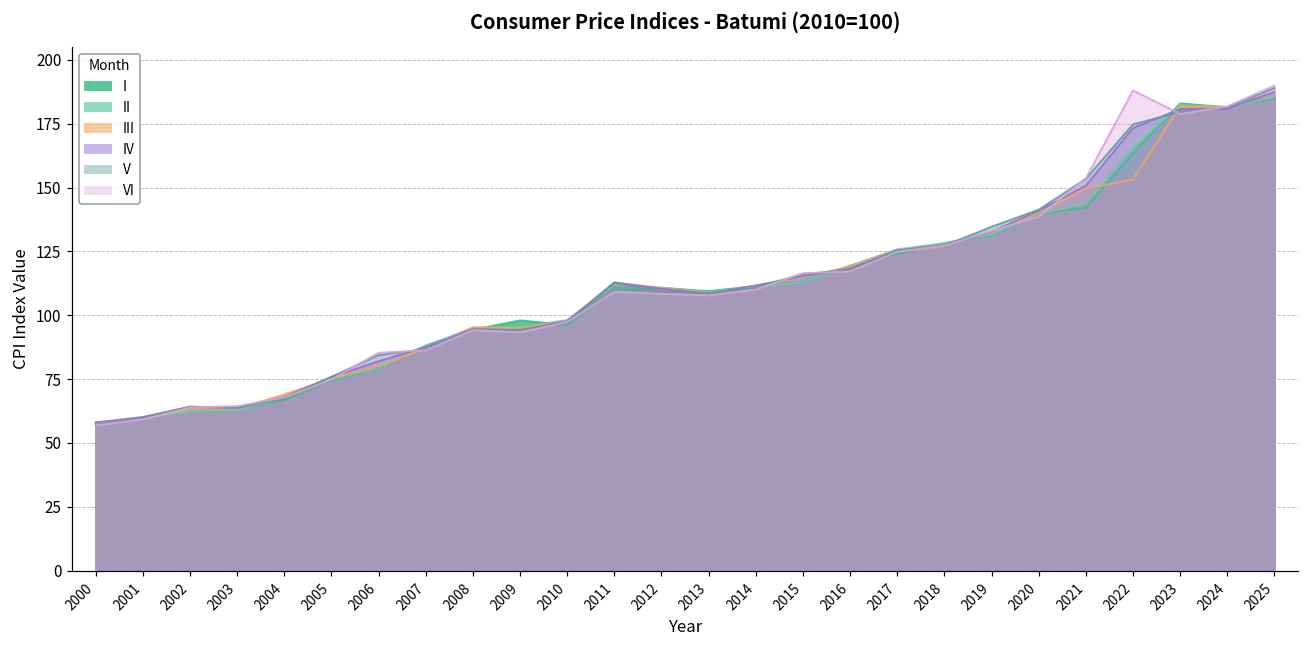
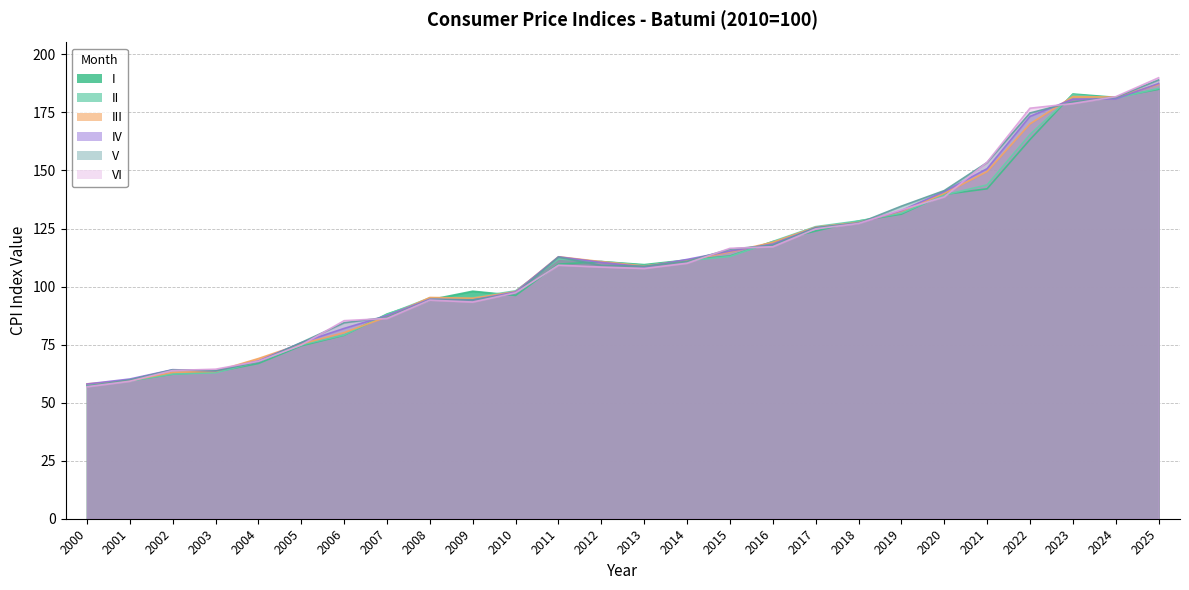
  {
    "III": {
      "2021": 150,
-     "2022": 153
+     "2022": 170
    },
    "VI": {
-     "2022": 188
+     "2022": 177
    }
  }
